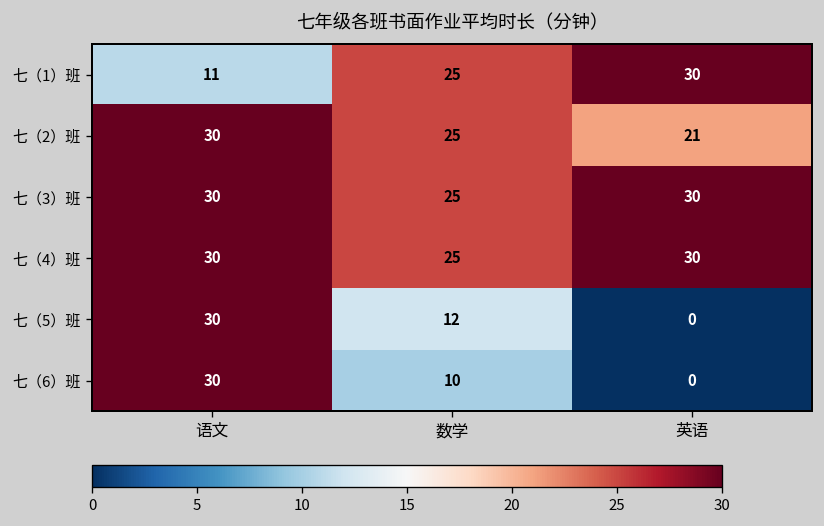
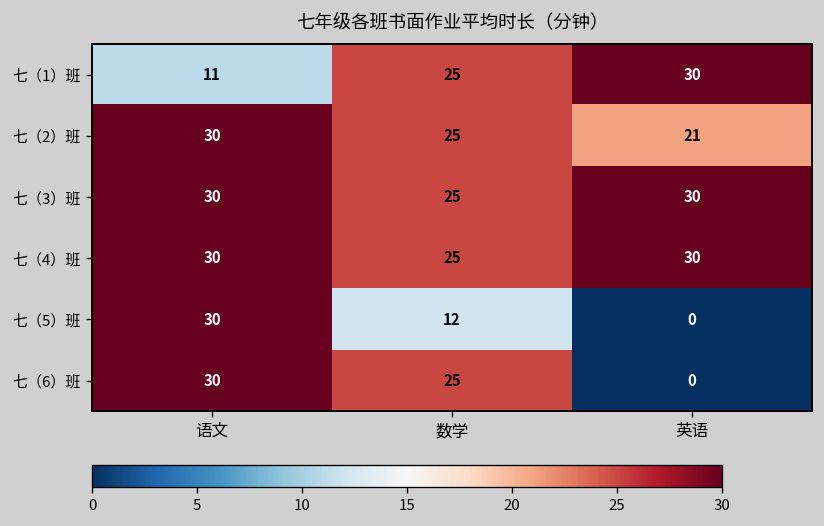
  {
    "七（1）班": {
      "语文": 11,
      "数学": 25,
      "英语": 30
    },
    "七（2）班": {
      "语文": 30,
      "数学": 25,
      "英语": 21
    },
    "七（3）班": {
      "语文": 30,
      "数学": 25,
      "英语": 30
    },
    "七（4）班": {
      "语文": 30,
      "数学": 25,
      "英语": 30
    },
    "七（5）班": {
      "语文": 30,
      "数学": 12,
      "英语": 0
    },
    "七（6）班": {
      "语文": 30,
-     "数学": 10,
+     "数学": 25,
      "英语": 0
    }
  }
